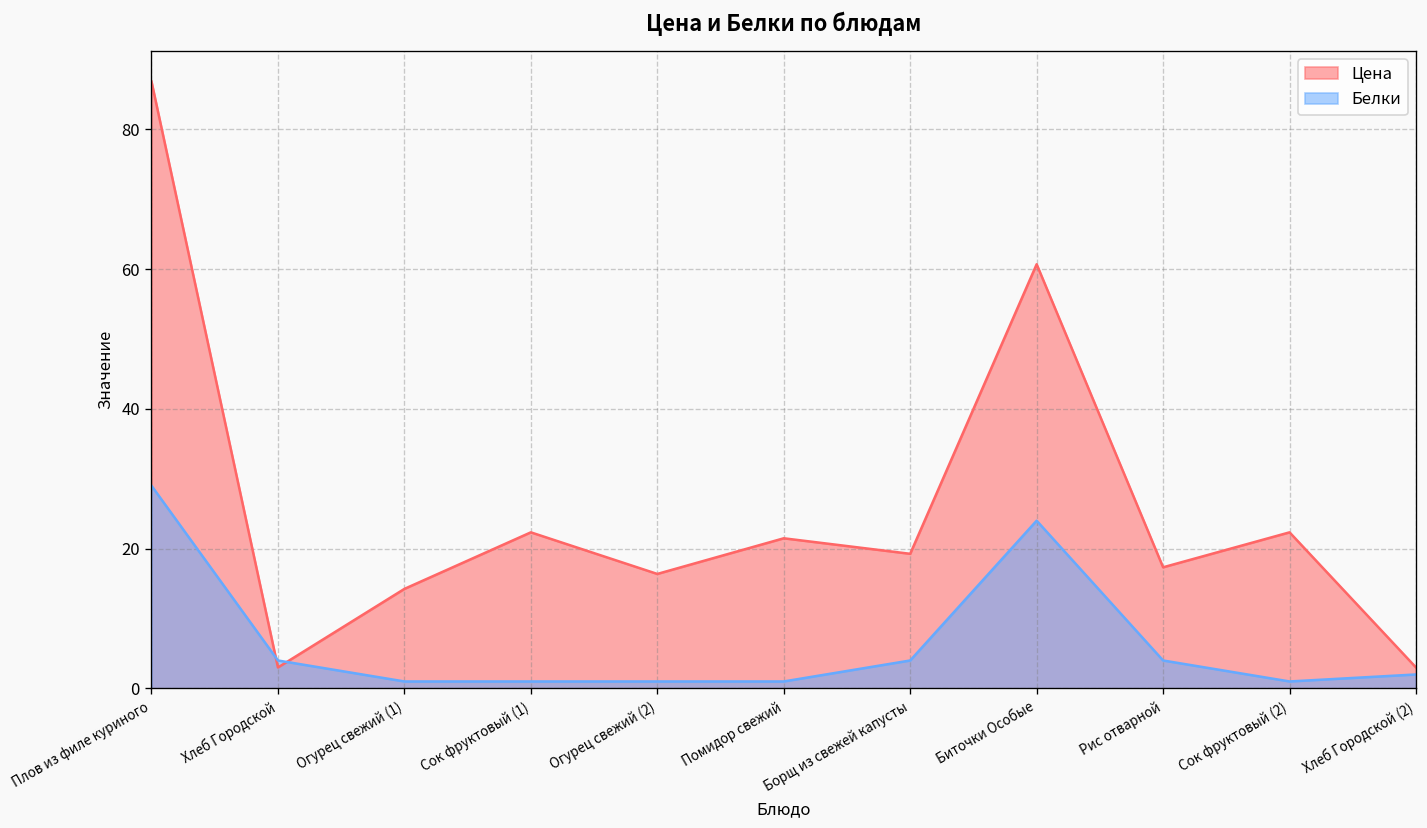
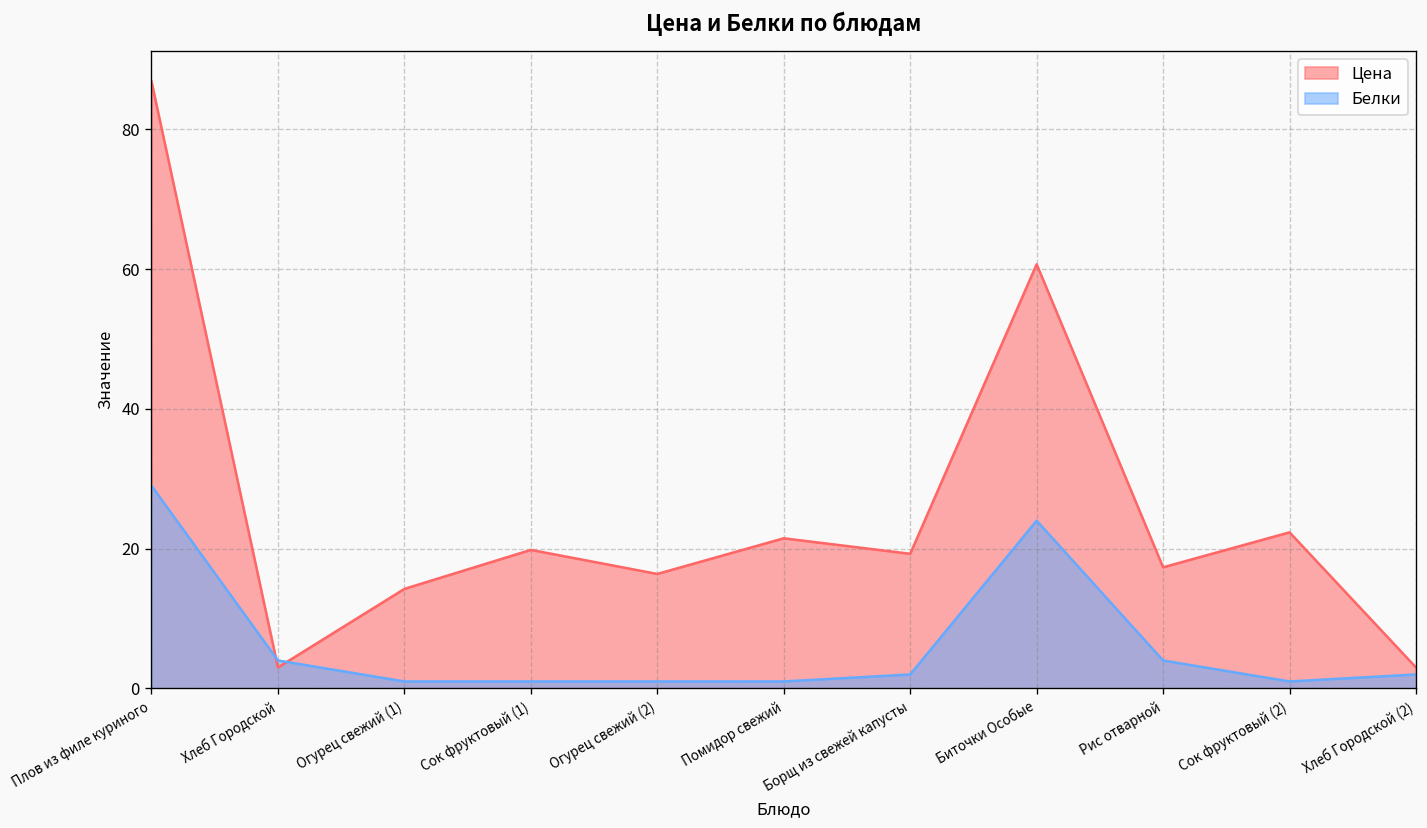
  {
    "Цена": {
      "Плов из филе куриного": 87,
      "Хлеб Городской": 3,
      "Огурец свежий (1)": 14,
-     "Сок фруктовый (1)": 22,
+     "Сок фруктовый (1)": 20,
      "Огурец свежий (2)": 16,
      "Помидор свежий": 21,
      "Борщ из свежей капусты": 19,
      "Биточки Особые": 61,
      "Рис отварной": 17,
      "Сок фруктовый (2)": 22,
      "Хлеб Городской (2)": 3
    },
    "Белки": {
      "Плов из филе куриного": 29,
      "Хлеб Городской": 4,
      "Огурец свежий (1)": 1,
      "Сок фруктовый (1)": 1,
      "Огурец свежий (2)": 1,
      "Помидор свежий": 1,
-     "Борщ из свежей капусты": 4,
+     "Борщ из свежей капусты": 2,
      "Биточки Особые": 24,
      "Рис отварной": 4,
      "Сок фруктовый (2)": 1,
      "Хлеб Городской (2)": 2
    }
  }
